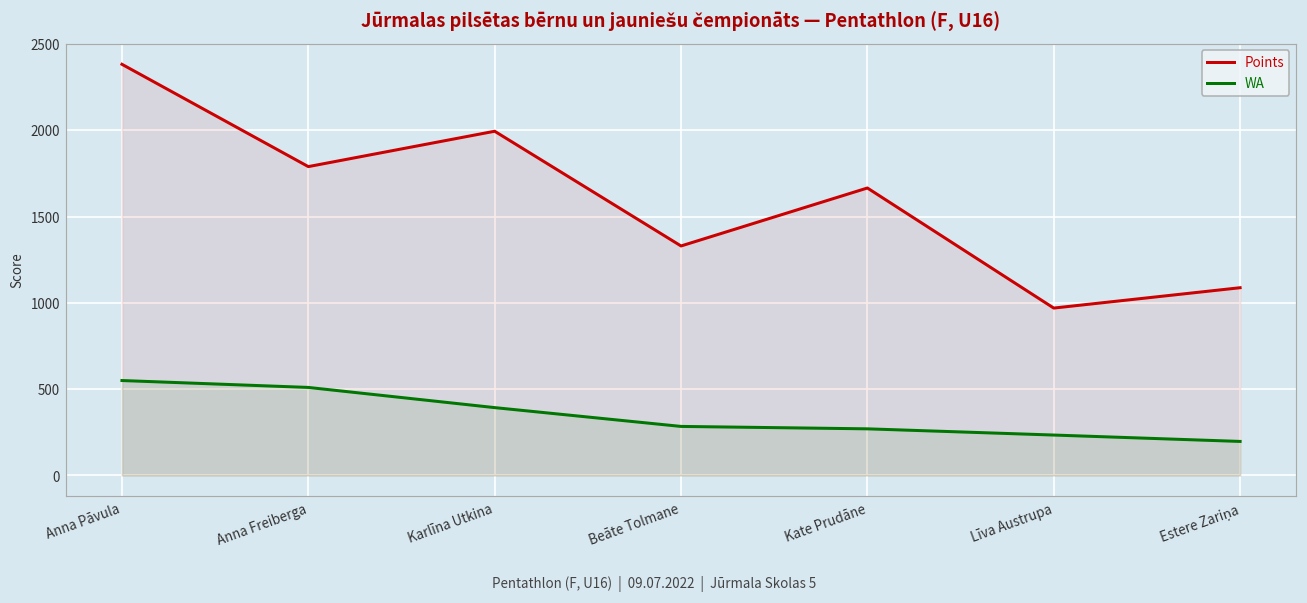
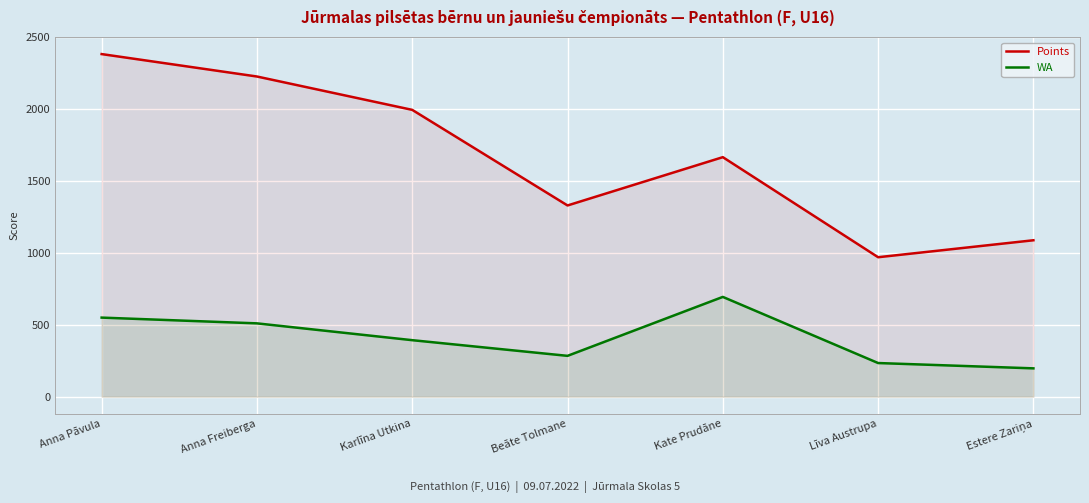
  {
    "Points": {
      "Anna Pāvula": 2380,
-     "Anna Freiberga": 1790,
+     "Anna Freiberga": 2230,
      "Karlīna Utkina": 2000,
      "Beāte Tolmane": 1330,
      "Kate Prudāne": 1670,
      "Līva Austrupa": 970,
      "Estere Zariņa": 1090
    },
    "WA": {
      "Anna Pāvula": 550,
      "Anna Freiberga": 510,
      "Karlīna Utkina": 390,
      "Beāte Tolmane": 280,
-     "Kate Prudāne": 270,
+     "Kate Prudāne": 690,
      "Līva Austrupa": 230,
      "Estere Zariņa": 200
    }
  }
